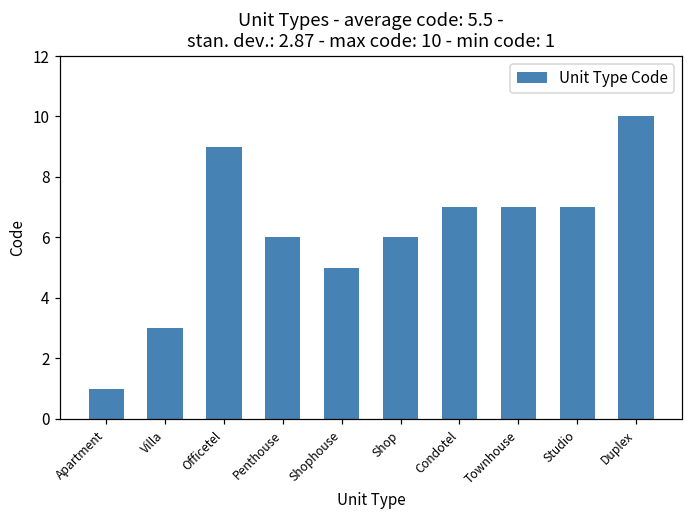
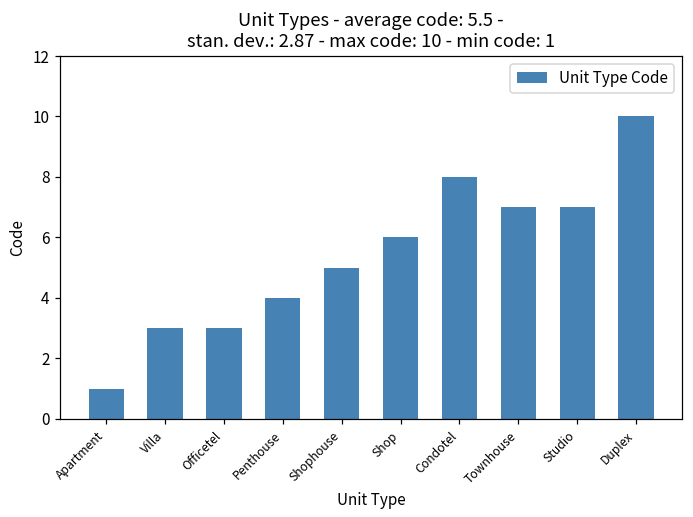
  {
    "Apartment": 1,
    "Villa": 3,
-   "Officetel": 9,
-   "Penthouse": 6,
+   "Officetel": 3,
+   "Penthouse": 4,
    "Shophouse": 5,
    "Shop": 6,
-   "Condotel": 7,
+   "Condotel": 8,
    "Townhouse": 7,
    "Studio": 7,
    "Duplex": 10
  }
